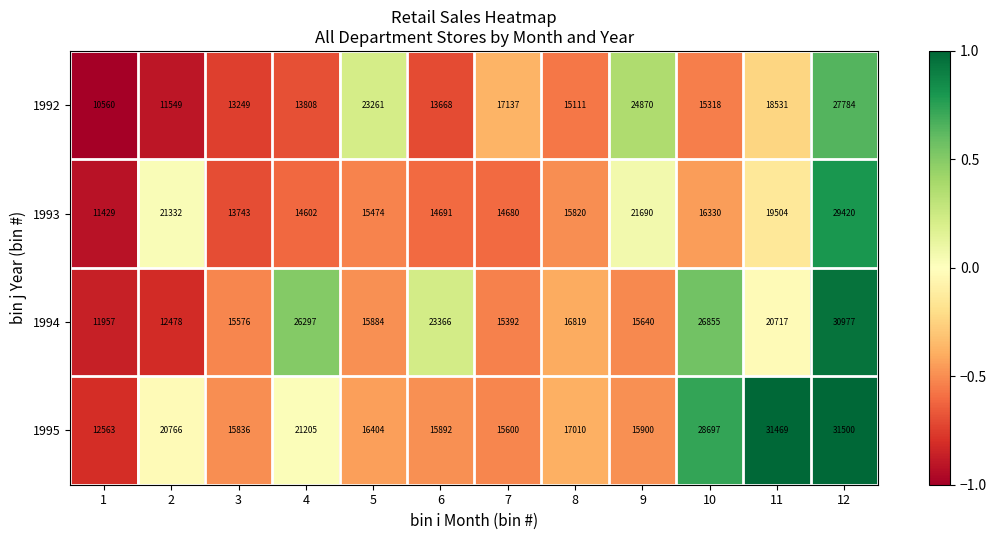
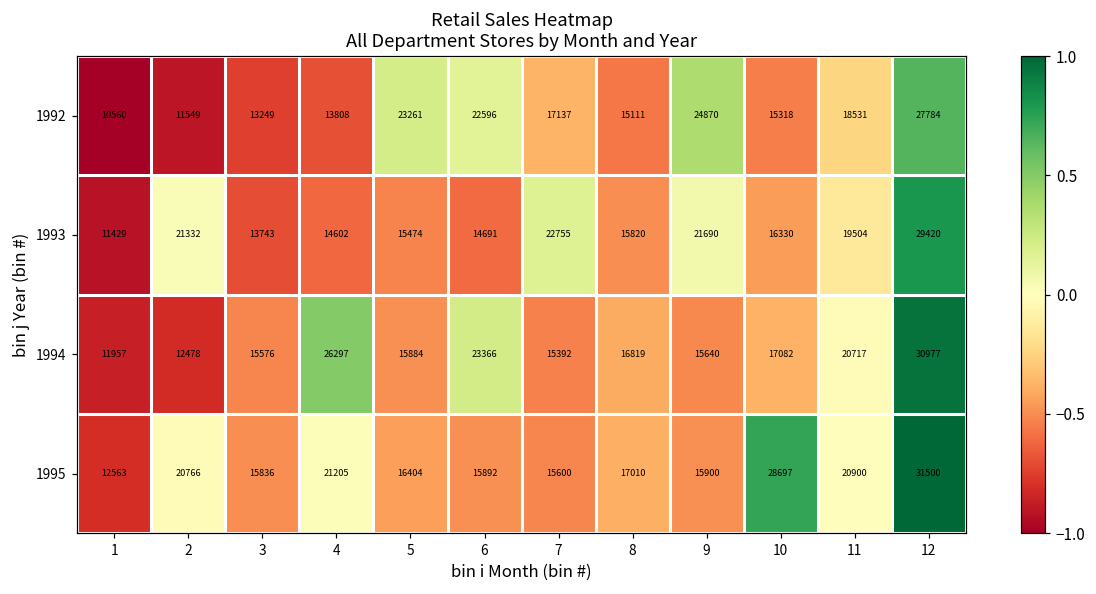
  {
    "1992": {
      "1": 10560,
      "2": 11549,
      "3": 13249,
      "4": 13808,
      "5": 23261,
-     "6": 13668,
+     "6": 22596,
      "7": 17137,
      "8": 15111,
      "9": 24870,
      "10": 15318,
      "11": 18531,
      "12": 27784
    },
    "1993": {
      "1": 11429,
      "2": 21332,
      "3": 13743,
      "4": 14602,
      "5": 15474,
      "6": 14691,
-     "7": 14680,
+     "7": 22755,
      "8": 15820,
      "9": 21690,
      "10": 16330,
      "11": 19504,
      "12": 29420
    },
    "1994": {
      "1": 11957,
      "2": 12478,
      "3": 15576,
      "4": 26297,
      "5": 15884,
      "6": 23366,
      "7": 15392,
      "8": 16819,
      "9": 15640,
-     "10": 26855,
+     "10": 17082,
      "11": 20717,
      "12": 30977
    },
    "1995": {
      "1": 12563,
      "2": 20766,
      "3": 15836,
      "4": 21205,
      "5": 16404,
      "6": 15892,
      "7": 15600,
      "8": 17010,
      "9": 15900,
      "10": 28697,
-     "11": 31469,
+     "11": 20900,
      "12": 31500
    }
  }
